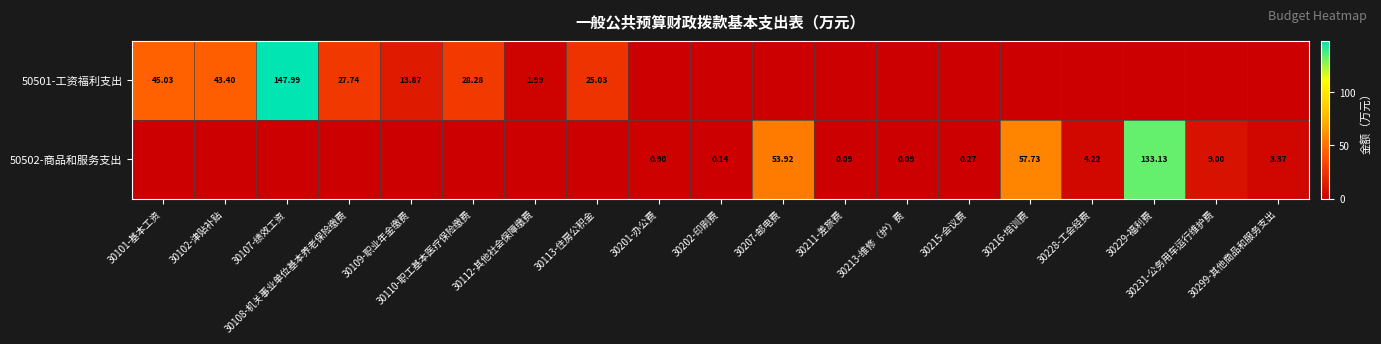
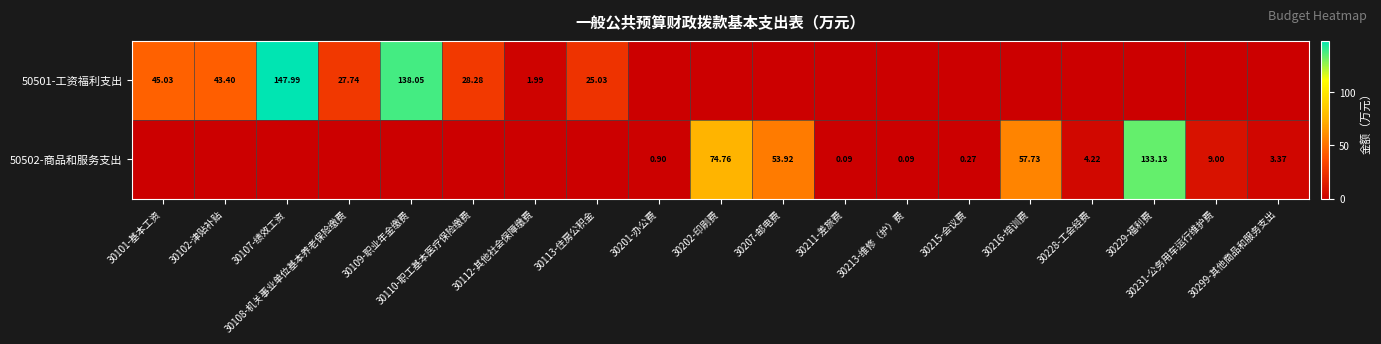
  {
    "50501-工资福利支出": {
      "30101-基本工资": 45.03,
      "30102-津贴补贴": 43.40,
      "30107-绩效工资": 147.99,
      "30108-机关事业单位基本养老保险缴费": 27.74,
-     "30109-职业年金缴费": 13.87,
+     "30109-职业年金缴费": 138.05,
      "30110-职工基本医疗保险缴费": 28.28,
      "30112-其他社会保障缴费": 1.99,
      "30113-住房公积金": 25.03
    },
    "50502-商品和服务支出": {
      "30201-办公费": 0.90,
-     "30202-印刷费": 0.14,
+     "30202-印刷费": 74.76,
      "30207-邮电费": 53.92,
      "30211-差旅费": 0.09,
      "30213-维修（护）费": 0.09,
      "30215-会议费": 0.27,
      "30216-培训费": 57.73,
      "30228-工会经费": 4.22,
      "30229-福利费": 133.13,
      "30231-公务用车运行维护费": 9.00,
      "30299-其他商品和服务支出": 3.37
    }
  }
